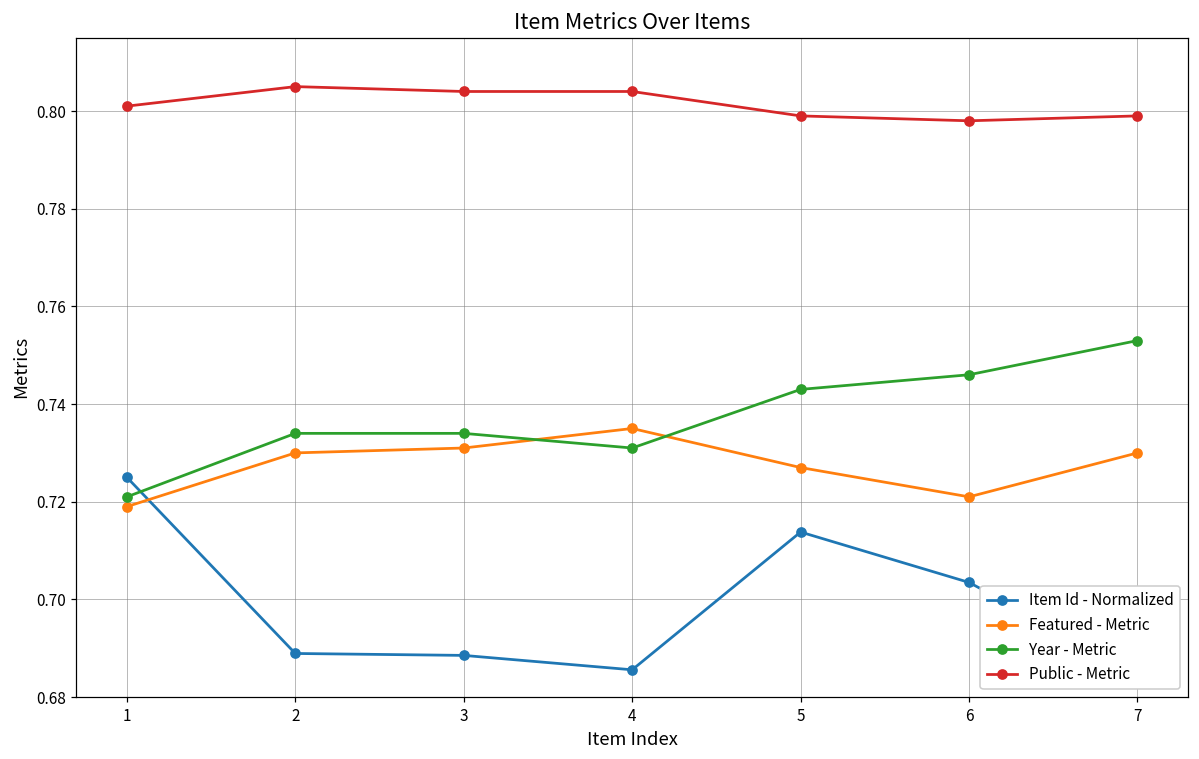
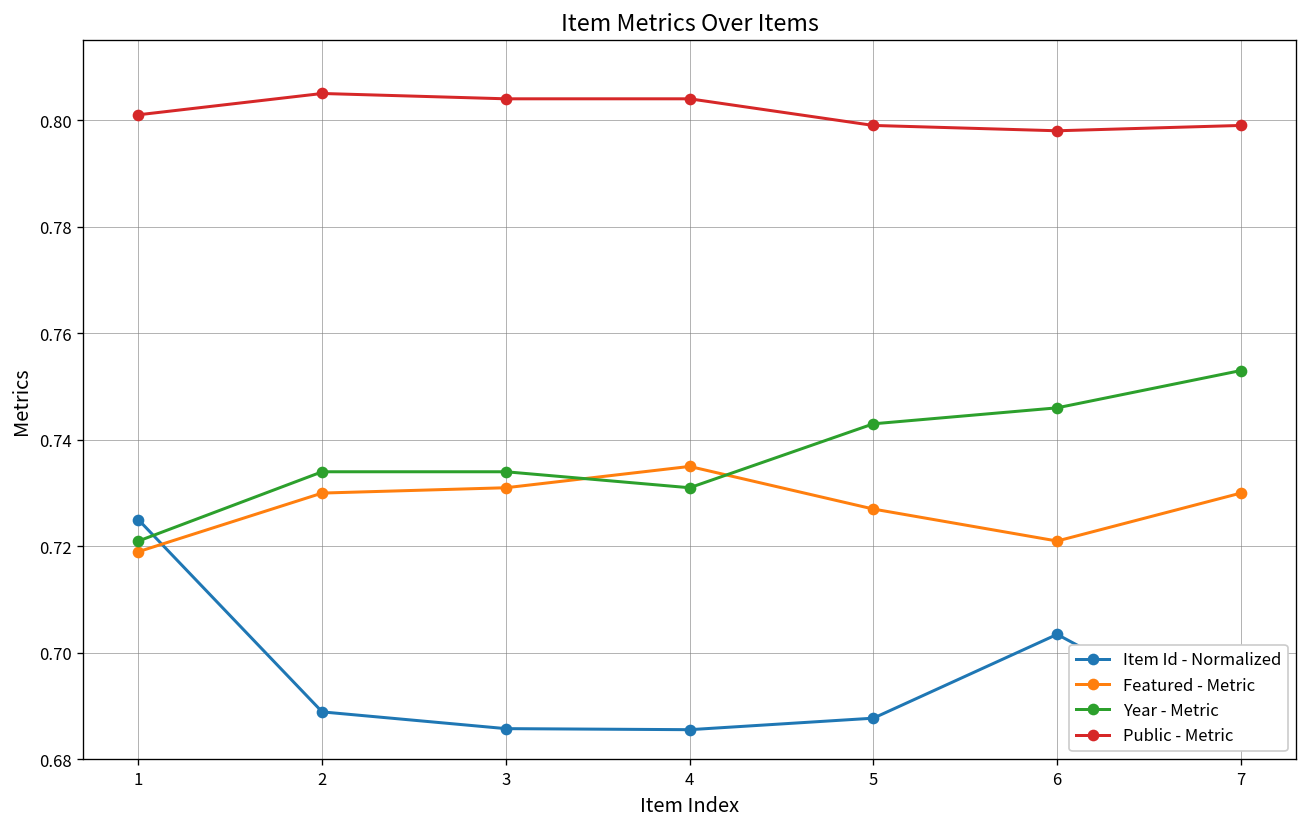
  {
    "Item Id - Normalized": {
      "1": 0.725,
      "2": 0.689,
-     "3": 0.689,
+     "3": 0.686,
      "4": 0.686,
-     "5": 0.714,
+     "5": 0.688,
      "6": 0.703
    },
    "Featured - Metric": {
      "1": 0.719,
      "2": 0.730,
      "3": 0.731,
      "4": 0.735,
      "5": 0.727,
      "6": 0.721,
      "7": 0.730
    },
    "Year - Metric": {
      "1": 0.721,
      "2": 0.734,
      "3": 0.734,
      "4": 0.731,
      "5": 0.743,
      "6": 0.746,
      "7": 0.753
    },
    "Public - Metric": {
      "1": 0.801,
      "2": 0.805,
      "3": 0.804,
      "4": 0.804,
      "5": 0.799,
      "6": 0.798,
      "7": 0.799
    }
  }
